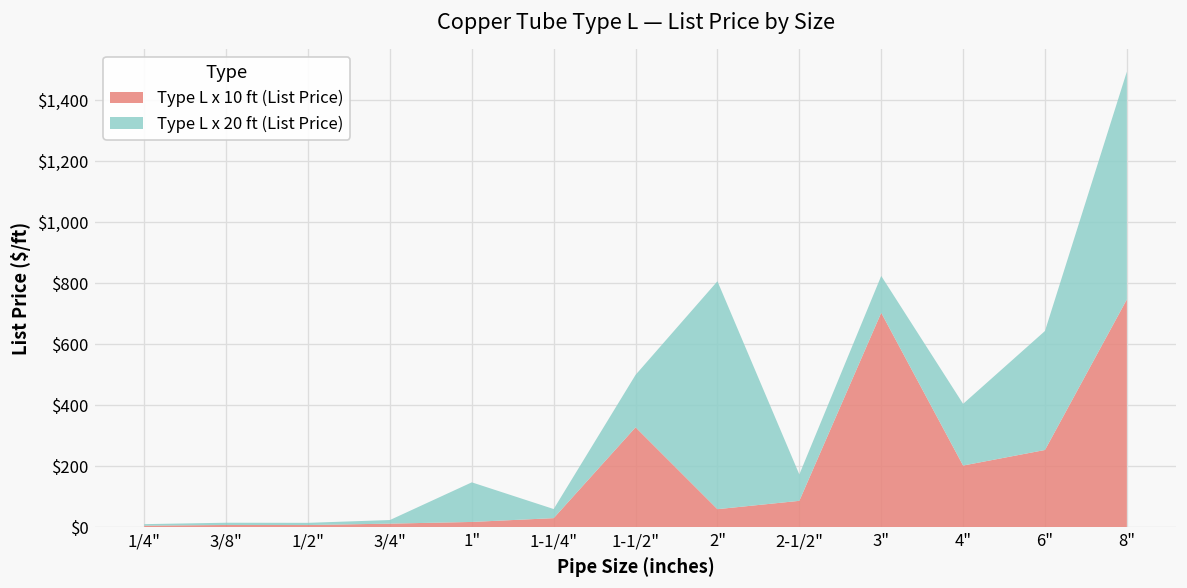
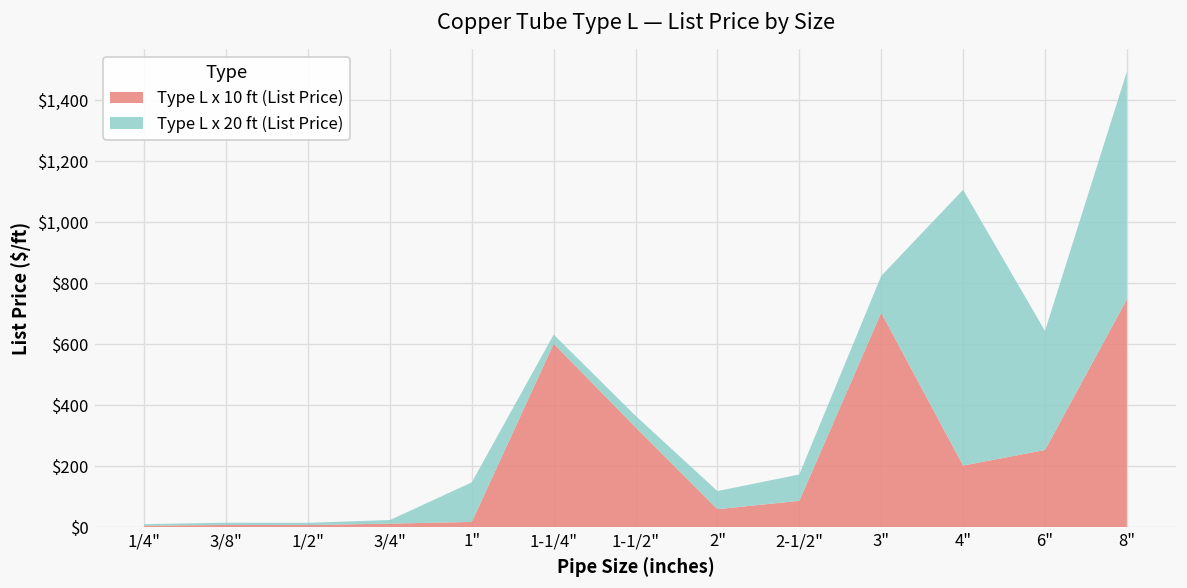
  {
    "Type L x 10 ft (List Price)": {
      "3/4\"": "$10",
      "1\"": "$20",
-     "1-1/4\"": "$30",
+     "1-1/4\"": "$600",
      "1-1/2\"": "$330",
      "2\"": "$60",
      "2-1/2\"": "$90",
      "3\"": "$700",
      "4\"": "$200",
      "6\"": "$250",
      "8\"": "$750"
    },
    "Type L x 20 ft (List Price)": {
      "3/4\"": "$10",
      "1\"": "$130",
      "1-1/4\"": "$30",
-     "1-1/2\"": "$170",
-     "2\"": "$750",
+     "1-1/2\"": "$40",
+     "2\"": "$60",
      "2-1/2\"": "$90",
      "3\"": "$120",
-     "4\"": "$200",
+     "4\"": "$900",
      "6\"": "$390",
      "8\"": "$750"
    }
  }
